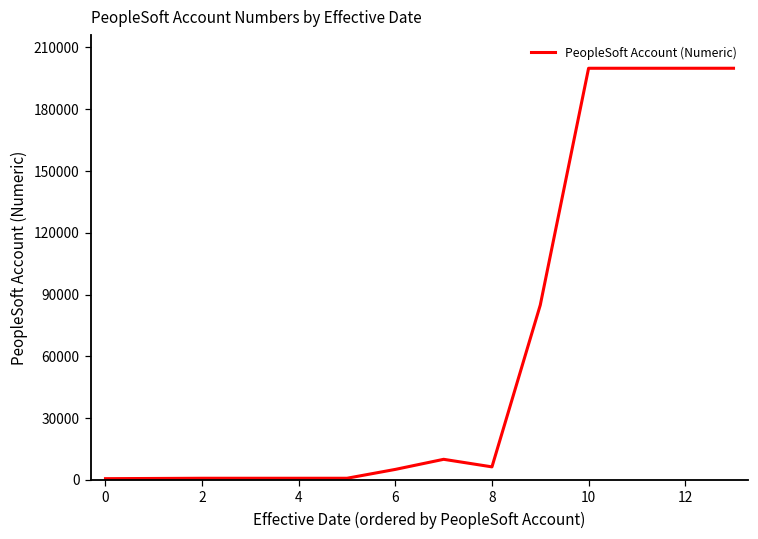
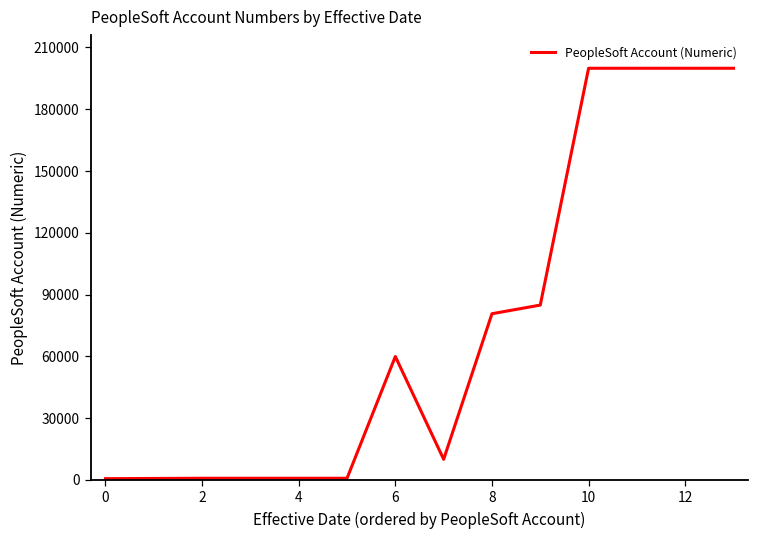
  {
    "0": 1000,
    "2": 1000,
    "4": 1000,
-   "6": 5000,
-   "8": 6000,
+   "6": 60000,
+   "8": 81000,
    "10": 200000,
    "12": 200000
  }
